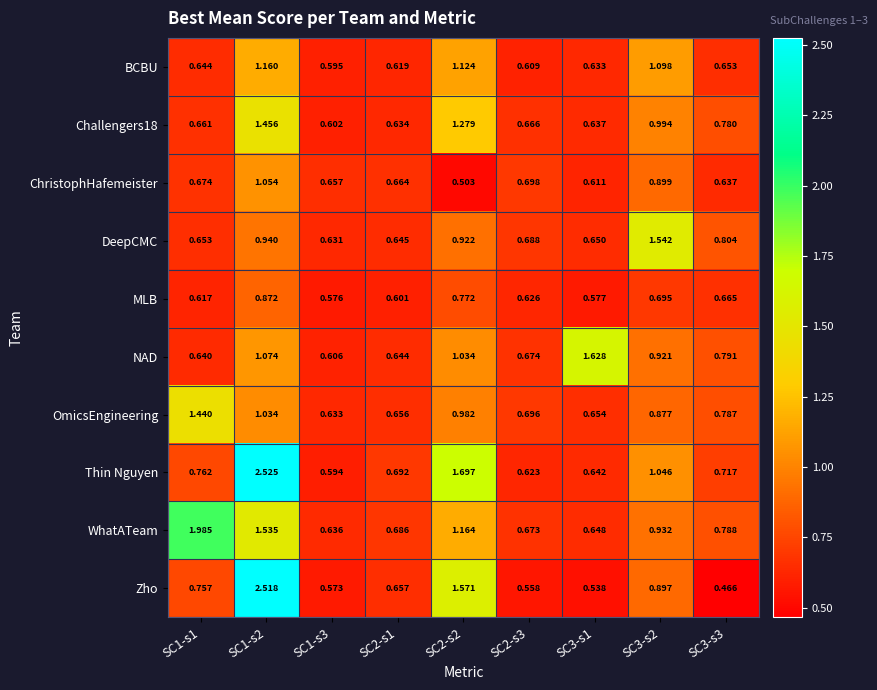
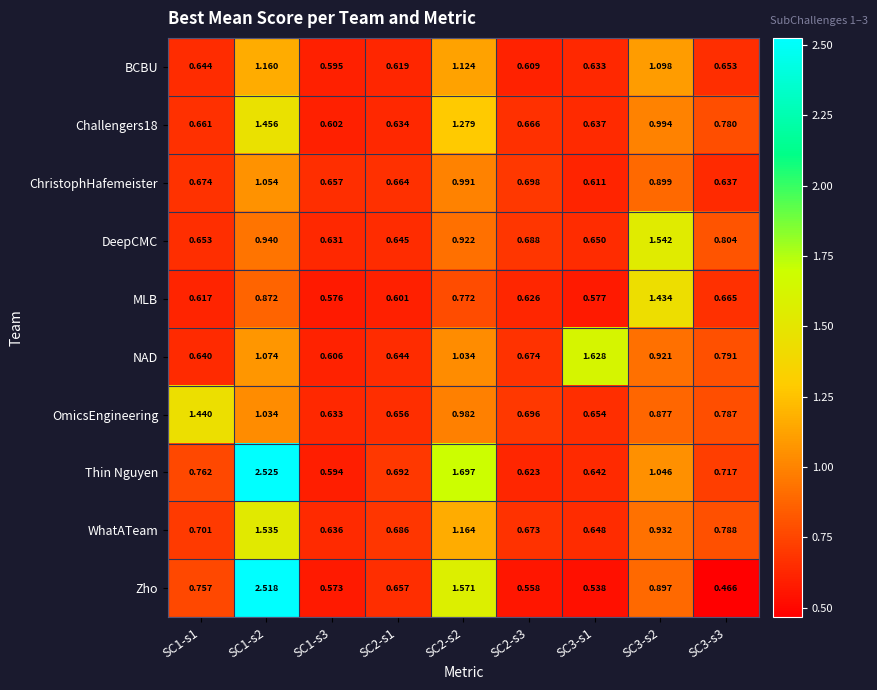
  {
    "BCBU": {
      "SC1-s1": 0.644,
      "SC1-s2": 1.160,
      "SC1-s3": 0.595,
      "SC2-s1": 0.619,
      "SC2-s2": 1.124,
      "SC2-s3": 0.609,
      "SC3-s1": 0.633,
      "SC3-s2": 1.098,
      "SC3-s3": 0.653
    },
    "Challengers18": {
      "SC1-s1": 0.661,
      "SC1-s2": 1.456,
      "SC1-s3": 0.602,
      "SC2-s1": 0.634,
      "SC2-s2": 1.279,
      "SC2-s3": 0.666,
      "SC3-s1": 0.637,
      "SC3-s2": 0.994,
      "SC3-s3": 0.780
    },
    "ChristophHafemeister": {
      "SC1-s1": 0.674,
      "SC1-s2": 1.054,
      "SC1-s3": 0.657,
      "SC2-s1": 0.664,
-     "SC2-s2": 0.503,
+     "SC2-s2": 0.991,
      "SC2-s3": 0.698,
      "SC3-s1": 0.611,
      "SC3-s2": 0.899,
      "SC3-s3": 0.637
    },
    "DeepCMC": {
      "SC1-s1": 0.653,
      "SC1-s2": 0.940,
      "SC1-s3": 0.631,
      "SC2-s1": 0.645,
      "SC2-s2": 0.922,
      "SC2-s3": 0.688,
      "SC3-s1": 0.650,
      "SC3-s2": 1.542,
      "SC3-s3": 0.804
    },
    "MLB": {
      "SC1-s1": 0.617,
      "SC1-s2": 0.872,
      "SC1-s3": 0.576,
      "SC2-s1": 0.601,
      "SC2-s2": 0.772,
      "SC2-s3": 0.626,
      "SC3-s1": 0.577,
-     "SC3-s2": 0.695,
+     "SC3-s2": 1.434,
      "SC3-s3": 0.665
    },
    "NAD": {
      "SC1-s1": 0.640,
      "SC1-s2": 1.074,
      "SC1-s3": 0.606,
      "SC2-s1": 0.644,
      "SC2-s2": 1.034,
      "SC2-s3": 0.674,
      "SC3-s1": 1.628,
      "SC3-s2": 0.921,
      "SC3-s3": 0.791
    },
    "OmicsEngineering": {
      "SC1-s1": 1.440,
      "SC1-s2": 1.034,
      "SC1-s3": 0.633,
      "SC2-s1": 0.656,
      "SC2-s2": 0.982,
      "SC2-s3": 0.696,
      "SC3-s1": 0.654,
      "SC3-s2": 0.877,
      "SC3-s3": 0.787
    },
    "Thin Nguyen": {
      "SC1-s1": 0.762,
      "SC1-s2": 2.525,
      "SC1-s3": 0.594,
      "SC2-s1": 0.692,
      "SC2-s2": 1.697,
      "SC2-s3": 0.623,
      "SC3-s1": 0.642,
      "SC3-s2": 1.046,
      "SC3-s3": 0.717
    },
    "WhatATeam": {
-     "SC1-s1": 1.985,
+     "SC1-s1": 0.701,
      "SC1-s2": 1.535,
      "SC1-s3": 0.636,
      "SC2-s1": 0.686,
      "SC2-s2": 1.164,
      "SC2-s3": 0.673,
      "SC3-s1": 0.648,
      "SC3-s2": 0.932,
      "SC3-s3": 0.788
    },
    "Zho": {
      "SC1-s1": 0.757,
      "SC1-s2": 2.518,
      "SC1-s3": 0.573,
      "SC2-s1": 0.657,
      "SC2-s2": 1.571,
      "SC2-s3": 0.558,
      "SC3-s1": 0.538,
      "SC3-s2": 0.897,
      "SC3-s3": 0.466
    }
  }
